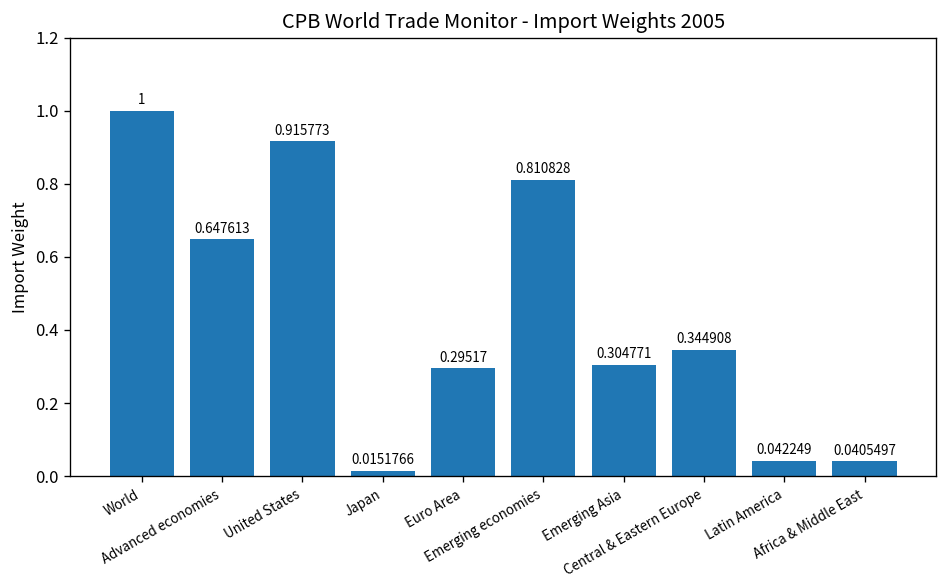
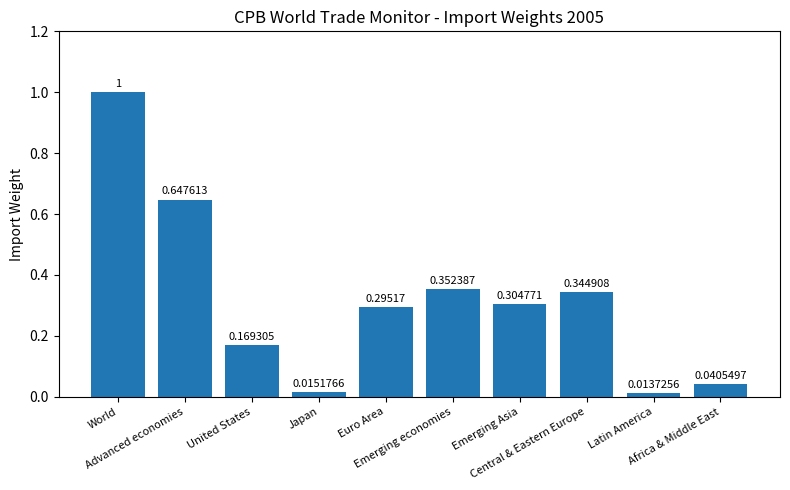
  {
    "World": 1,
    "Advanced economies": 0.647613,
-   "United States": 0.915773,
+   "United States": 0.169305,
    "Japan": 0.0151766,
    "Euro Area": 0.29517,
-   "Emerging economies": 0.810828,
+   "Emerging economies": 0.352387,
    "Emerging Asia": 0.304771,
    "Central & Eastern Europe": 0.344908,
-   "Latin America": 0.042249,
+   "Latin America": 0.0137256,
    "Africa & Middle East": 0.0405497
  }
